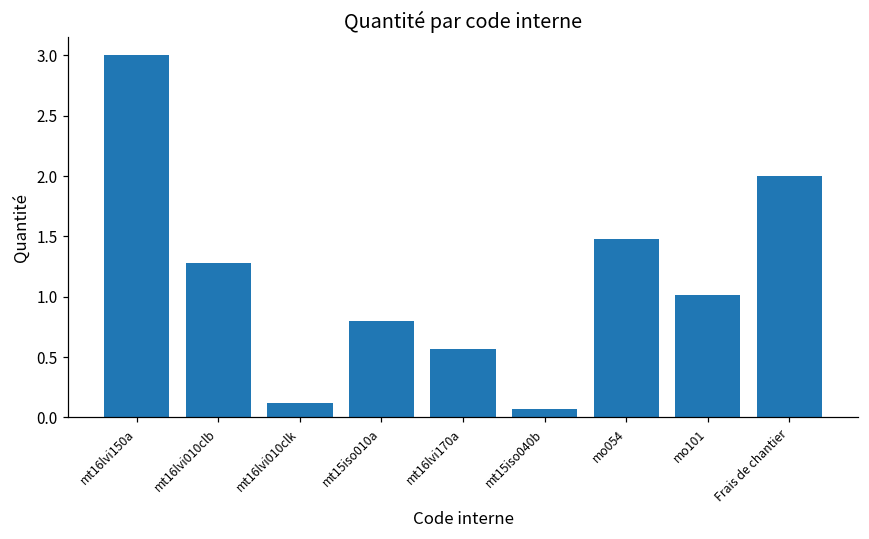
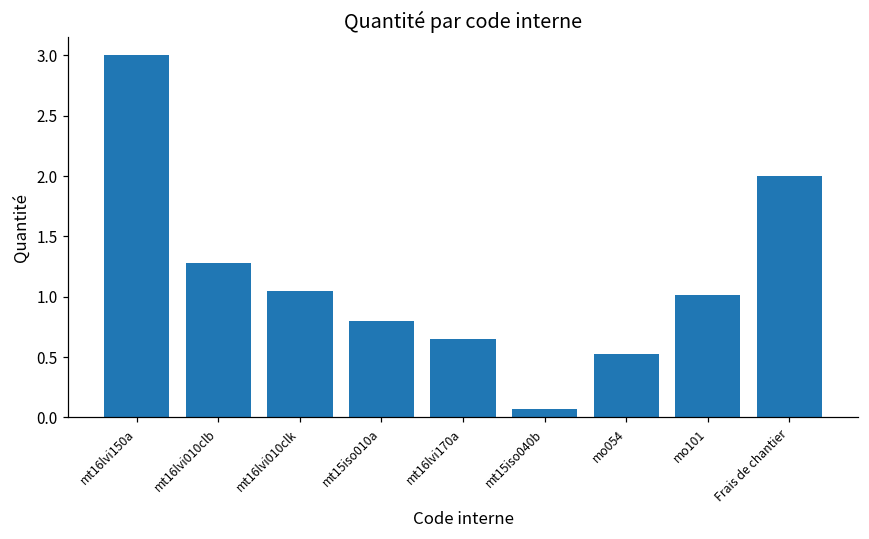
  {
    "mt16lvi150a": 3.00,
    "mt16lvi010clb": 1.28,
-   "mt16lvi010clk": 0.12,
+   "mt16lvi010clk": 1.05,
    "mt15iso010a": 0.80,
-   "mt16lvi170a": 0.57,
+   "mt16lvi170a": 0.65,
    "mt15iso040b": 0.07,
-   "mo054": 1.48,
+   "mo054": 0.53,
    "mo101": 1.02,
    "Frais de chantier": 2.00
  }
